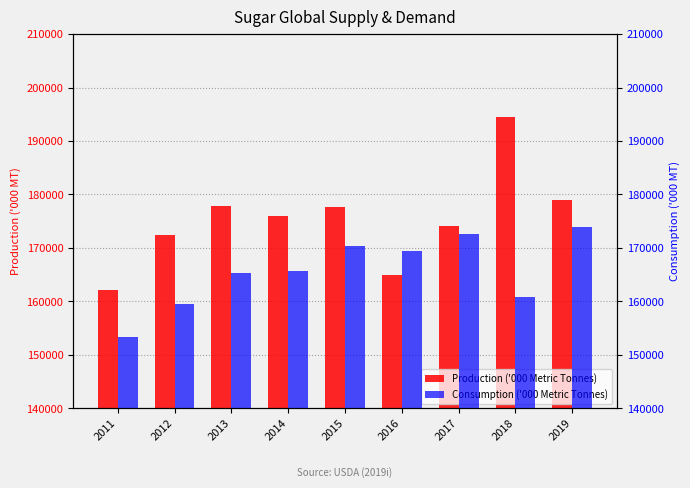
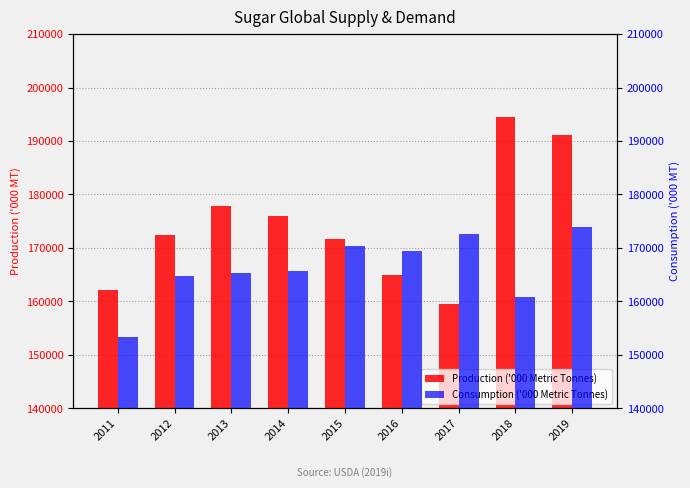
  {
    "Production ('000 Metric Tonnes)": {
      "2011": 162000,
      "2012": 172000,
      "2013": 178000,
      "2014": 176000,
-     "2015": 178000,
+     "2015": 172000,
      "2016": 165000,
-     "2017": 174000,
+     "2017": 159000,
      "2018": 194000,
-     "2019": 179000
+     "2019": 191000
    },
    "Consumption ('000 Metric Tonnes)": {
      "2011": 153000,
-     "2012": 160000,
+     "2012": 165000,
      "2013": 165000,
      "2014": 166000,
      "2016": 169000,
      "2017": 173000,
      "2018": 161000,
      "2019": 174000
    }
  }
